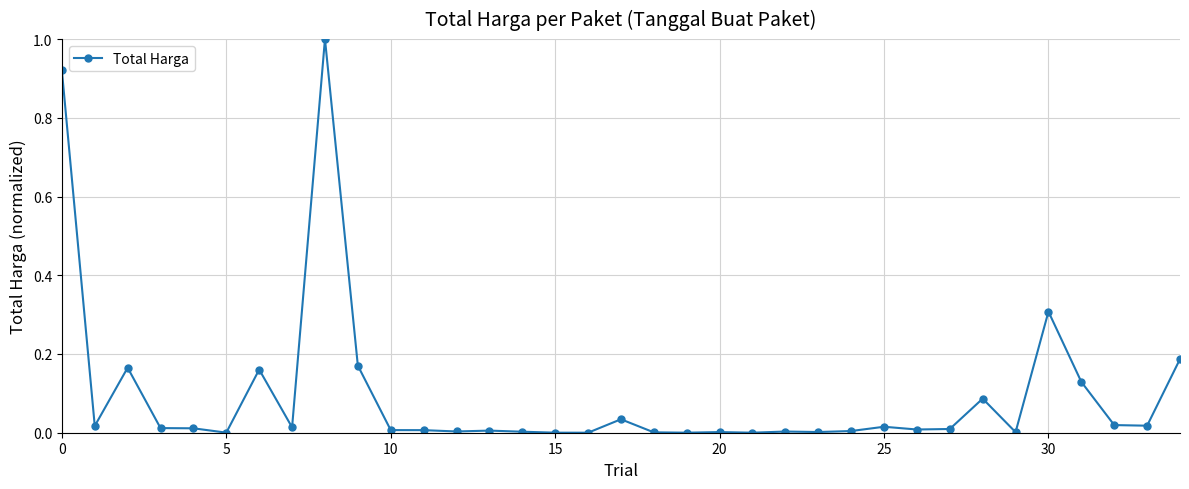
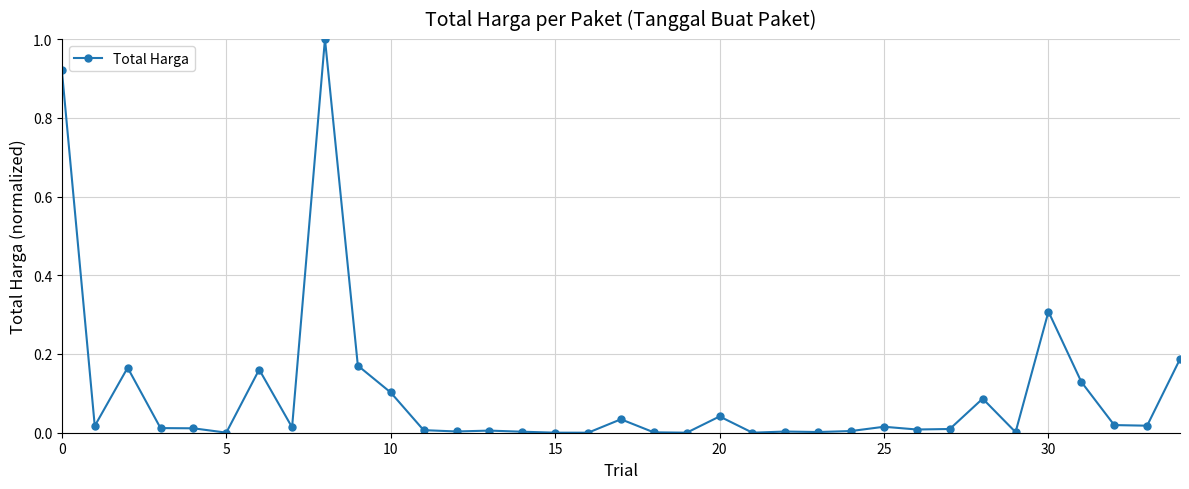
  {
    "0": 0.92,
    "5": 0.00,
-   "10": 0.01,
+   "10": 0.10,
    "15": 0.00,
-   "20": 0.00,
+   "20": 0.04,
    "25": 0.02,
    "30": 0.31
  }
